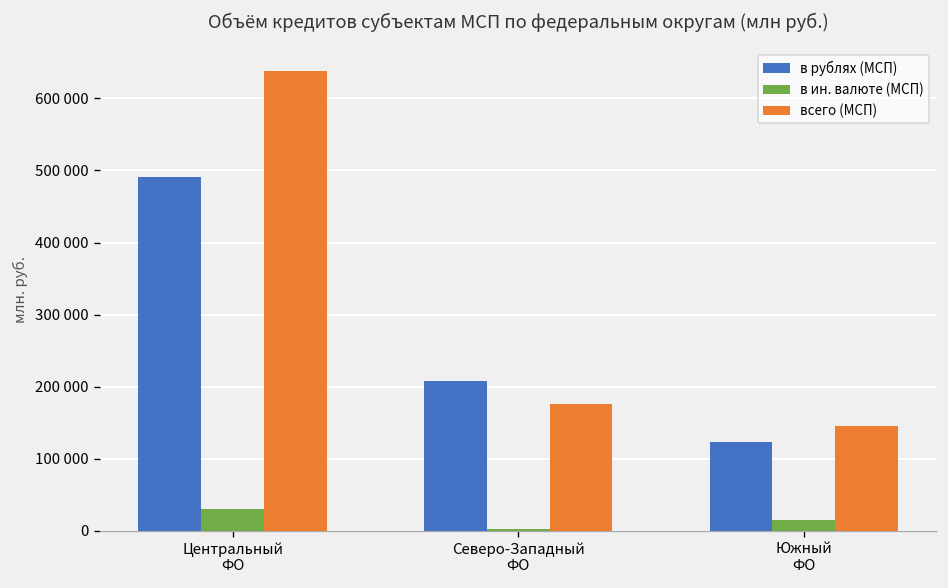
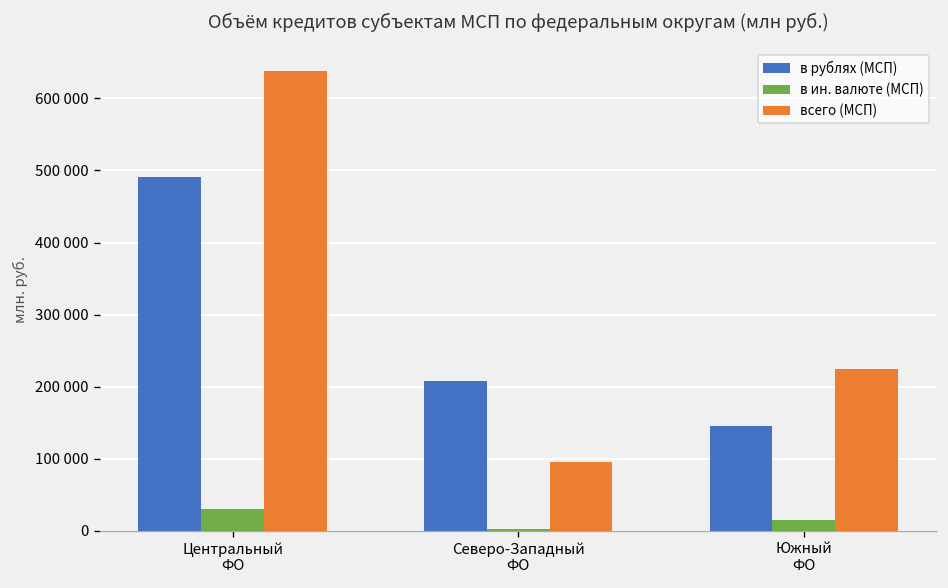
  {
    "в рублях (МСП)": {
      "Центральный ФО": 490000,
      "Северо-Западный ФО": 210000,
-     "Южный ФО": 120000
+     "Южный ФО": 150000
    },
    "в ин. валюте (МСП)": {
      "Центральный ФО": 30000,
      "Южный ФО": 10000
    },
    "всего (МСП)": {
      "Центральный ФО": 640000,
-     "Северо-Западный ФО": 180000,
-     "Южный ФО": 150000
+     "Северо-Западный ФО": 100000,
+     "Южный ФО": 220000
    }
  }
